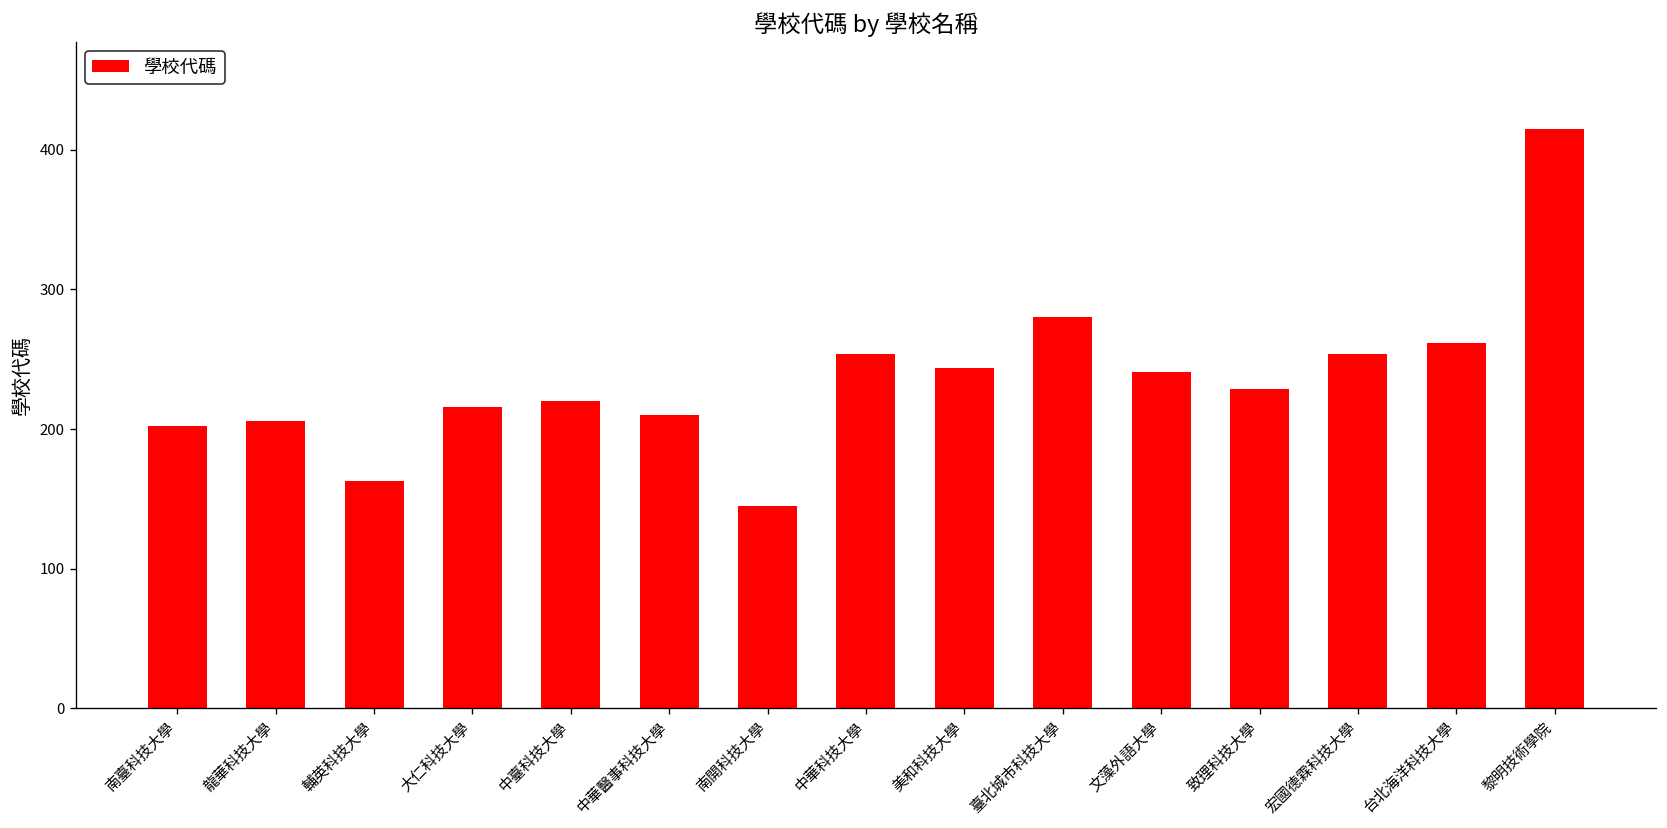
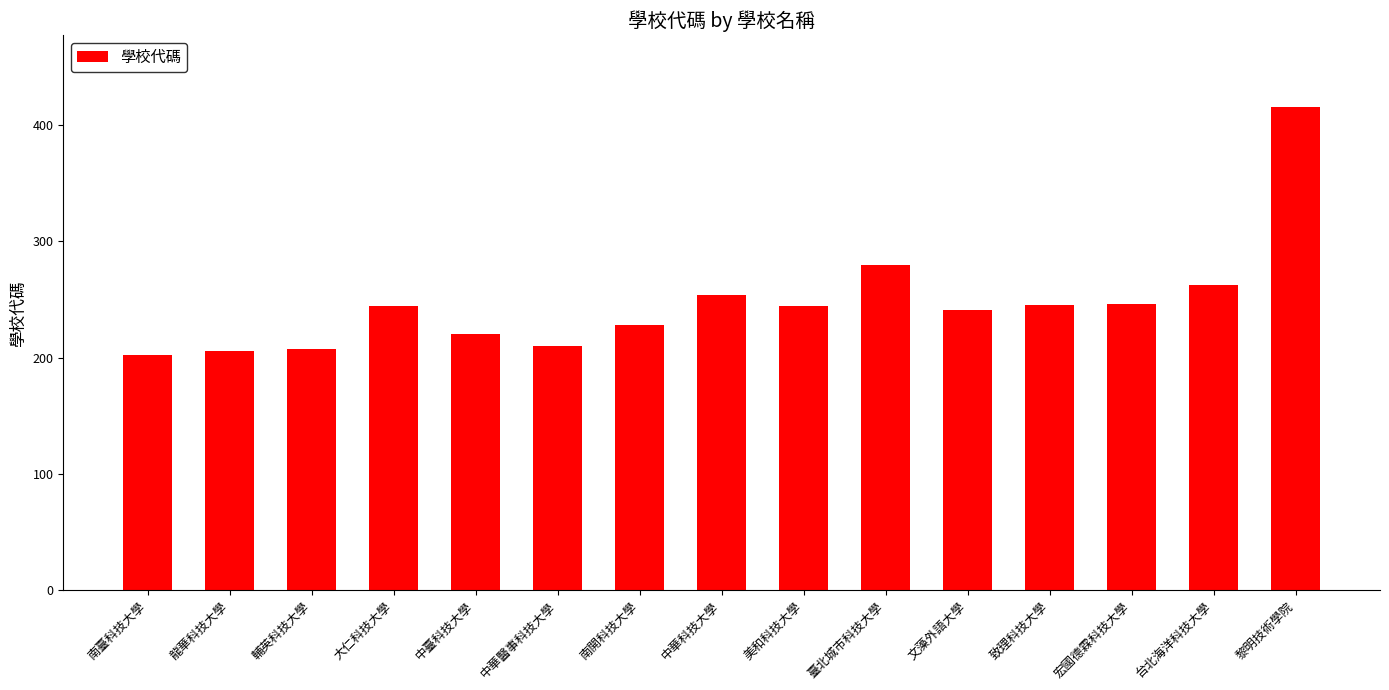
  {
    "南臺科技大學": 202,
    "龍華科技大學": 206,
-   "輔英科技大學": 163,
-   "大仁科技大學": 216,
+   "輔英科技大學": 207,
+   "大仁科技大學": 244,
    "中臺科技大學": 220,
    "中華醫事科技大學": 210,
-   "南開科技大學": 145,
+   "南開科技大學": 228,
    "中華科技大學": 254,
    "美和科技大學": 244,
    "臺北城市科技大學": 280,
    "文藻外語大學": 241,
-   "致理科技大學": 229,
-   "宏國德霖科技大學": 254,
+   "致理科技大學": 245,
+   "宏國德霖科技大學": 246,
    "台北海洋科技大學": 262,
    "黎明技術學院": 415
  }
